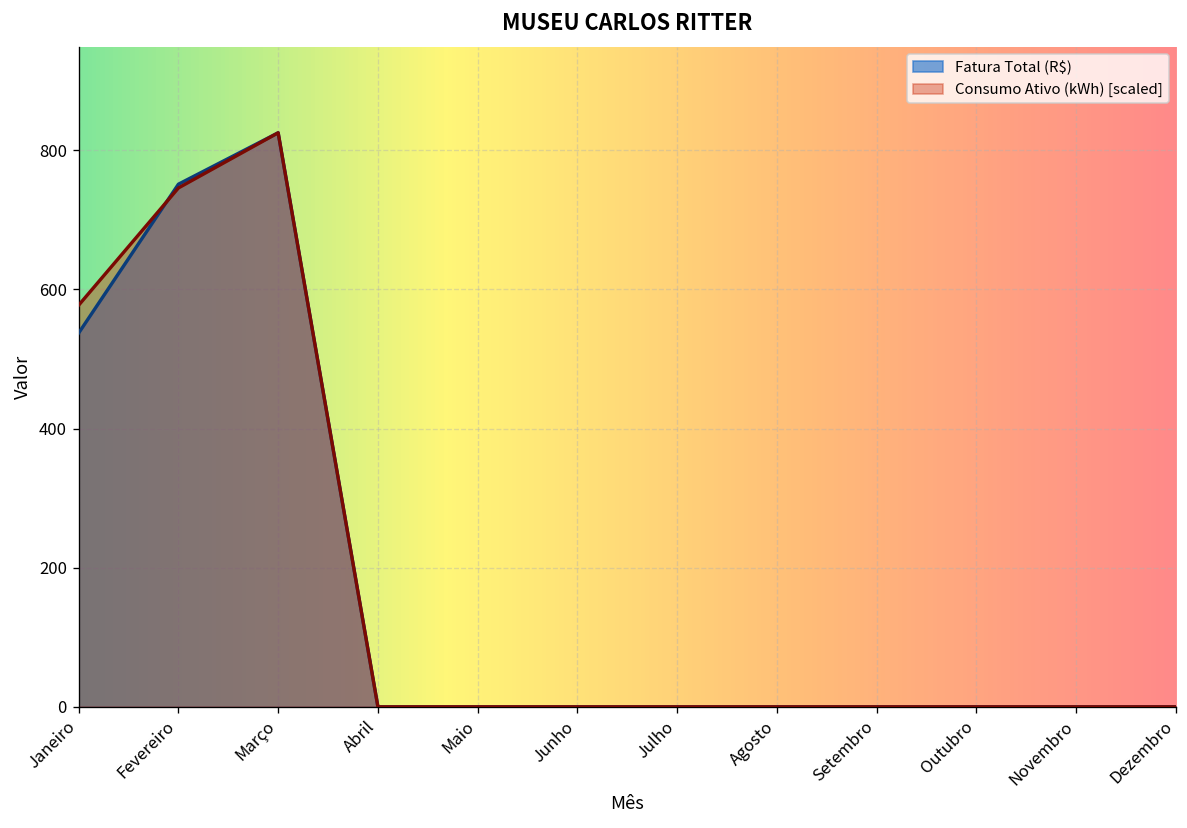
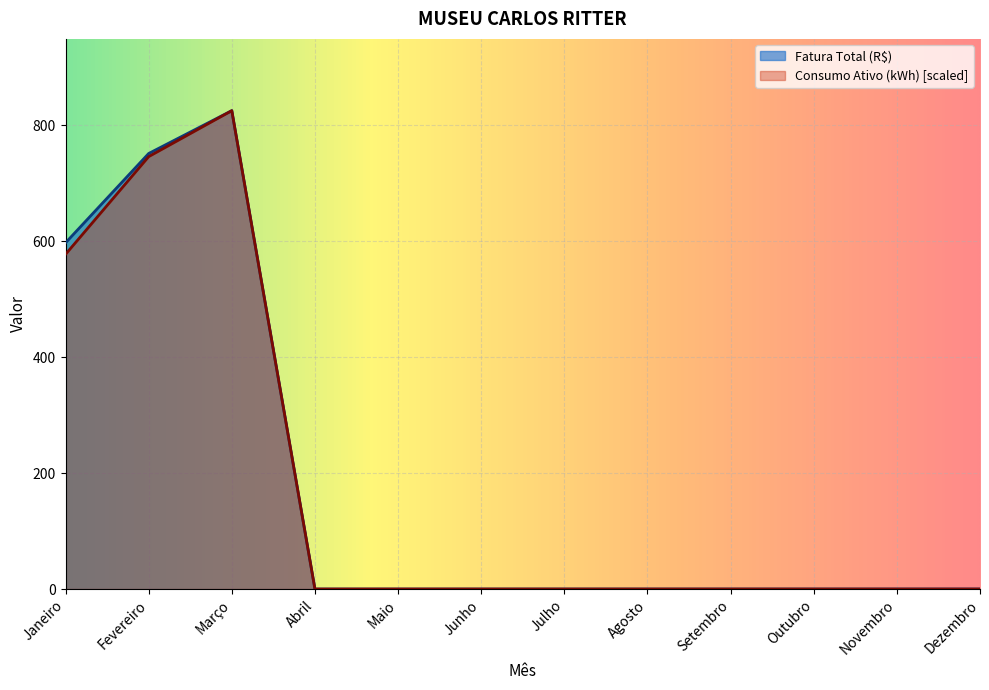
  {
    "Fatura Total (R$)": {
-     "Janeiro": 540,
+     "Janeiro": 600,
      "Fevereiro": 750
    }
  }
